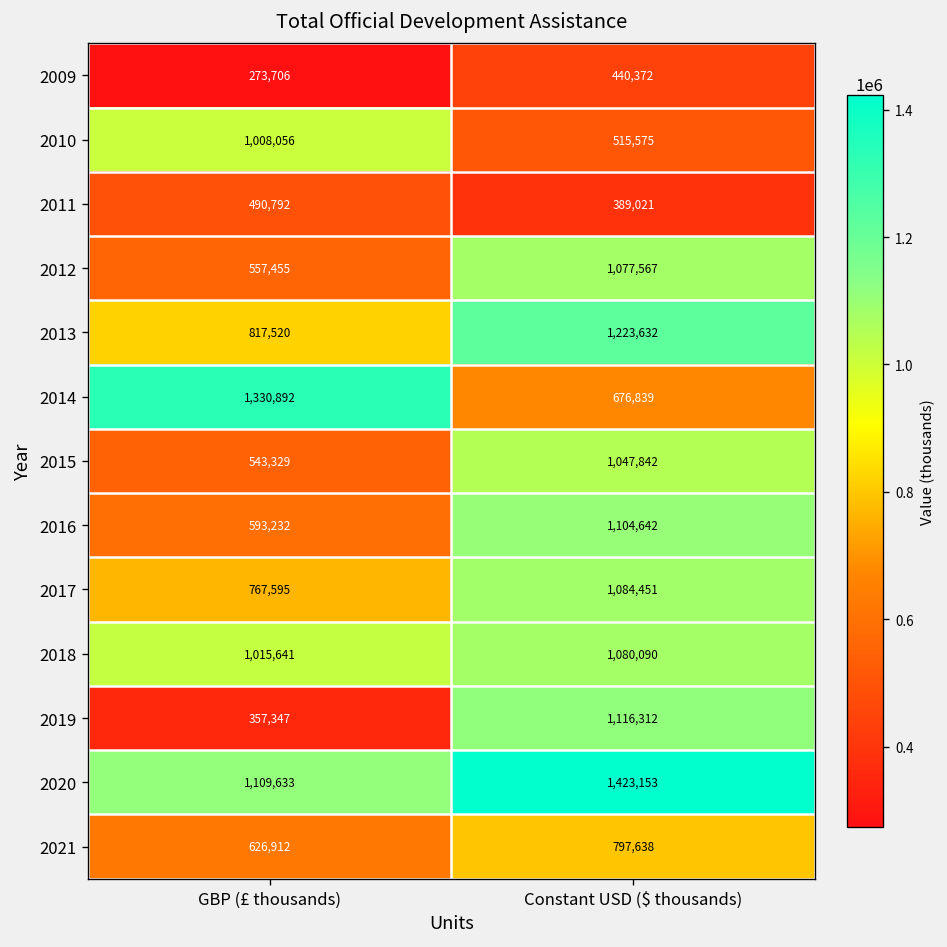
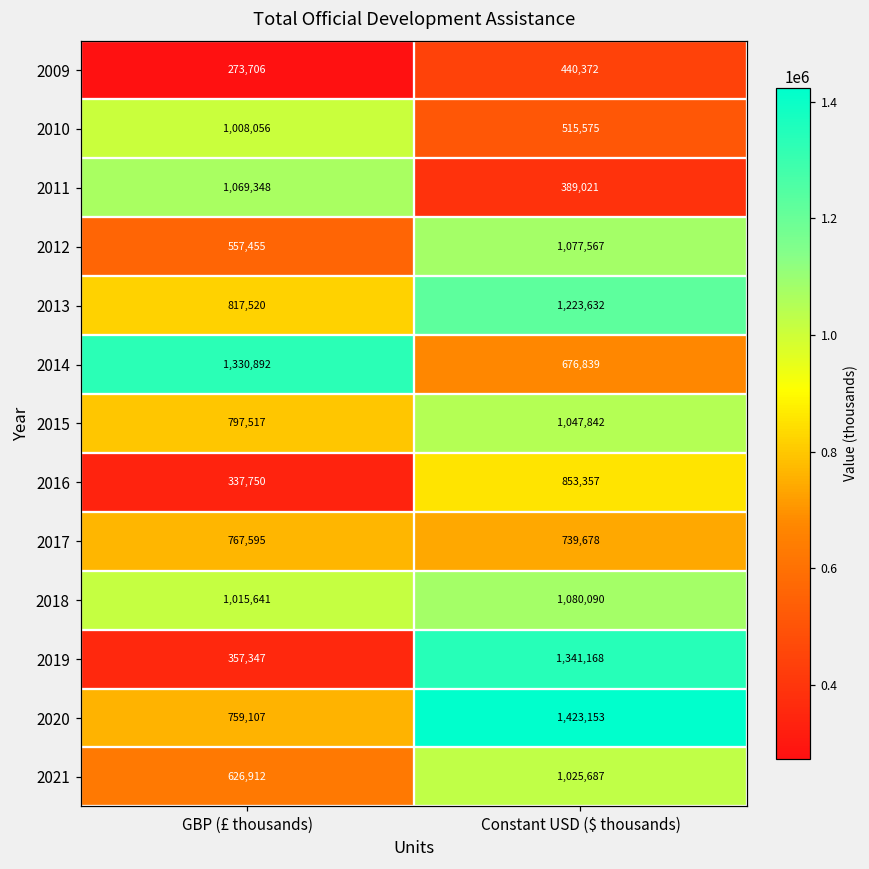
  {
    "2009": {
      "GBP (£ thousands)": "273,706",
      "Constant USD ($ thousands)": "440,372"
    },
    "2010": {
      "GBP (£ thousands)": "1,008,056",
      "Constant USD ($ thousands)": "515,575"
    },
    "2011": {
-     "GBP (£ thousands)": "490,792",
+     "GBP (£ thousands)": "1,069,348",
      "Constant USD ($ thousands)": "389,021"
    },
    "2012": {
      "GBP (£ thousands)": "557,455",
      "Constant USD ($ thousands)": "1,077,567"
    },
    "2013": {
      "GBP (£ thousands)": "817,520",
      "Constant USD ($ thousands)": "1,223,632"
    },
    "2014": {
      "GBP (£ thousands)": "1,330,892",
      "Constant USD ($ thousands)": "676,839"
    },
    "2015": {
-     "GBP (£ thousands)": "543,329",
+     "GBP (£ thousands)": "797,517",
      "Constant USD ($ thousands)": "1,047,842"
    },
    "2016": {
-     "GBP (£ thousands)": "593,232",
-     "Constant USD ($ thousands)": "1,104,642"
+     "GBP (£ thousands)": "337,750",
+     "Constant USD ($ thousands)": "853,357"
    },
    "2017": {
      "GBP (£ thousands)": "767,595",
-     "Constant USD ($ thousands)": "1,084,451"
+     "Constant USD ($ thousands)": "739,678"
    },
    "2018": {
      "GBP (£ thousands)": "1,015,641",
      "Constant USD ($ thousands)": "1,080,090"
    },
    "2019": {
      "GBP (£ thousands)": "357,347",
-     "Constant USD ($ thousands)": "1,116,312"
+     "Constant USD ($ thousands)": "1,341,168"
    },
    "2020": {
-     "GBP (£ thousands)": "1,109,633",
+     "GBP (£ thousands)": "759,107",
      "Constant USD ($ thousands)": "1,423,153"
    },
    "2021": {
      "GBP (£ thousands)": "626,912",
-     "Constant USD ($ thousands)": "797,638"
+     "Constant USD ($ thousands)": "1,025,687"
    }
  }
